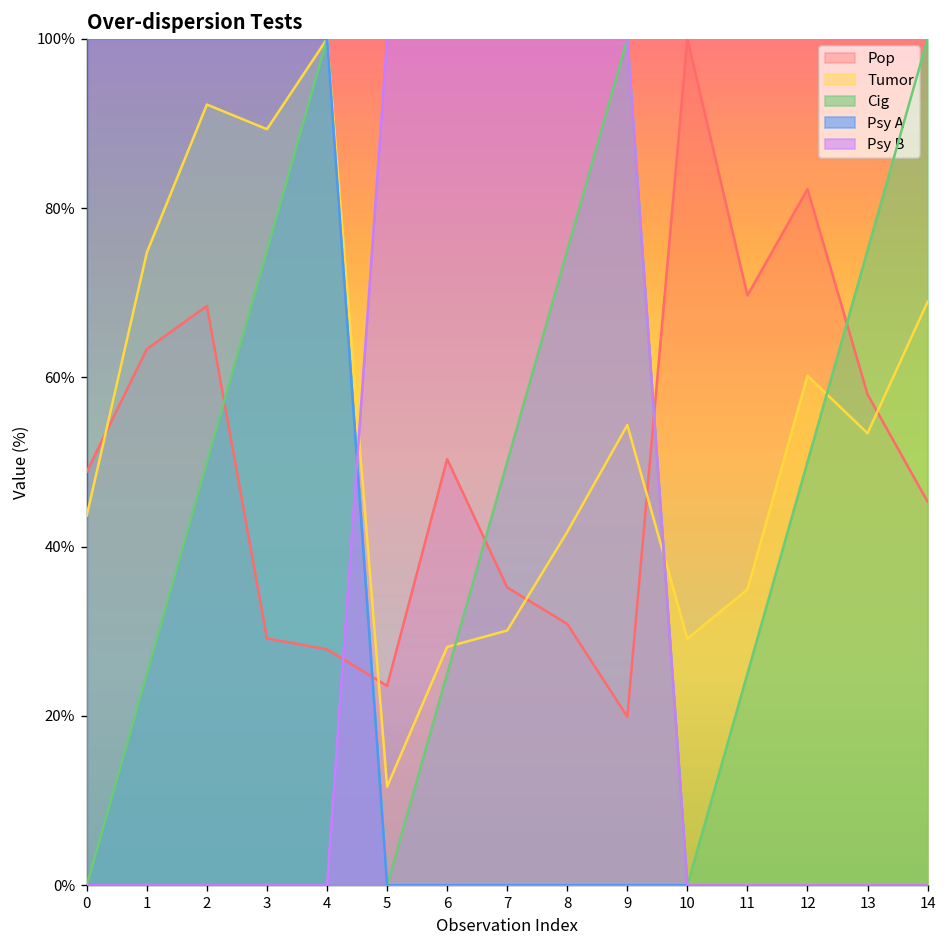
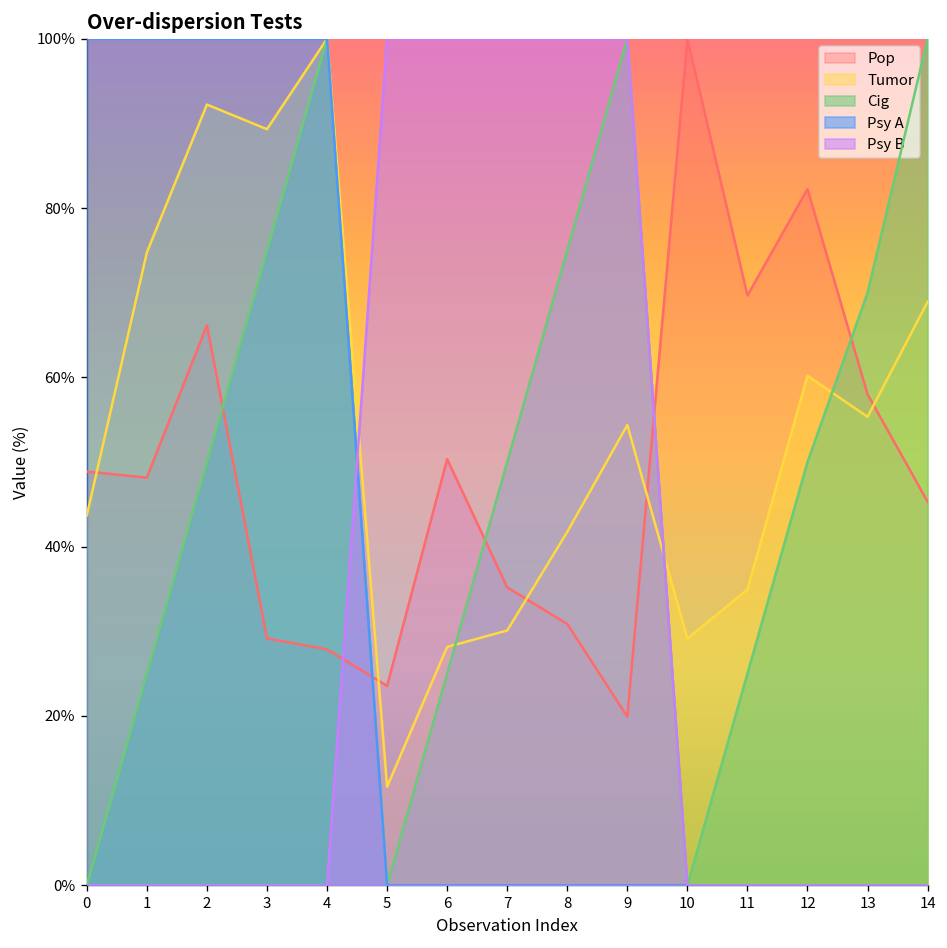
  {
    "Pop": {
      "0": "49%",
-     "1": "63%",
-     "2": "68%",
+     "1": "48%",
+     "2": "66%",
      "3": "29%",
      "4": "28%",
      "5": "24%",
      "6": "50%",
      "7": "35%",
      "8": "31%",
      "9": "20%",
      "10": "100%",
      "11": "70%",
      "12": "82%",
      "13": "58%",
      "14": "45%"
    },
    "Tumor": {
      "0": "44%",
      "1": "75%",
      "2": "92%",
      "3": "89%",
      "5": "12%",
      "6": "28%",
      "7": "30%",
      "8": "42%",
      "9": "54%",
      "10": "29%",
      "11": "35%",
      "12": "60%",
-     "13": "53%",
+     "13": "55%",
      "14": "69%"
    },
    "Cig": {
      "1": "25%",
      "2": "50%",
      "3": "75%",
      "6": "25%",
      "7": "50%",
      "8": "75%",
      "11": "25%",
      "12": "50%",
-     "13": "75%",
+     "13": "70%",
      "14": "100%"
    },
    "Psy A": {
      "0": "100%",
      "1": "100%",
      "2": "100%",
      "3": "100%",
      "6": "0%",
      "7": "0%",
      "8": "0%",
      "9": "0%"
    },
    "Psy B": {
      "1": "0%",
      "2": "0%",
      "3": "0%",
      "4": "0%",
      "5": "100%",
      "6": "100%",
      "7": "100%",
      "8": "100%"
    }
  }
